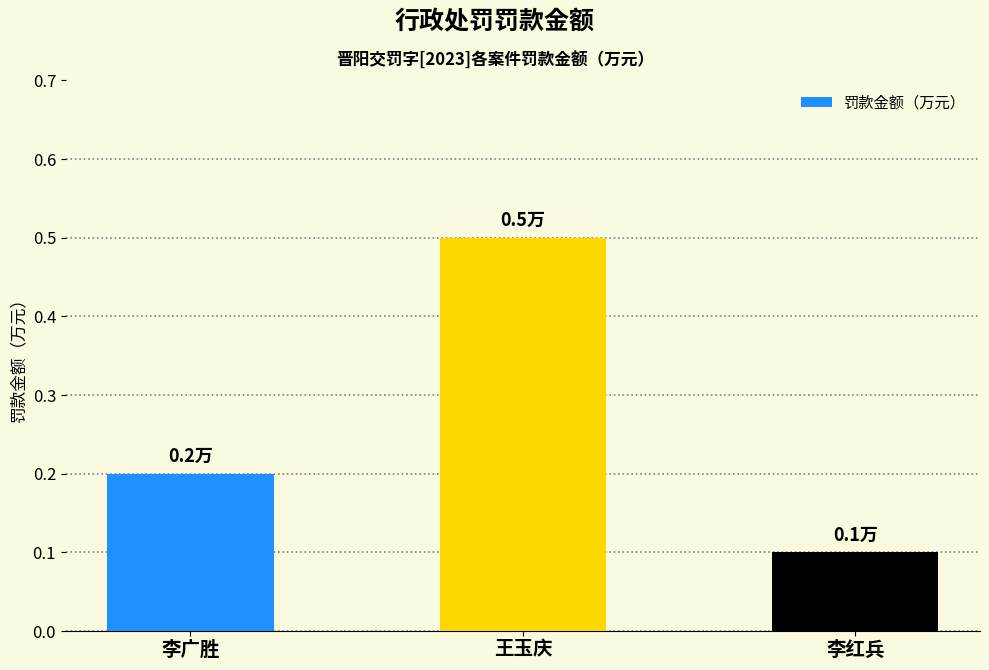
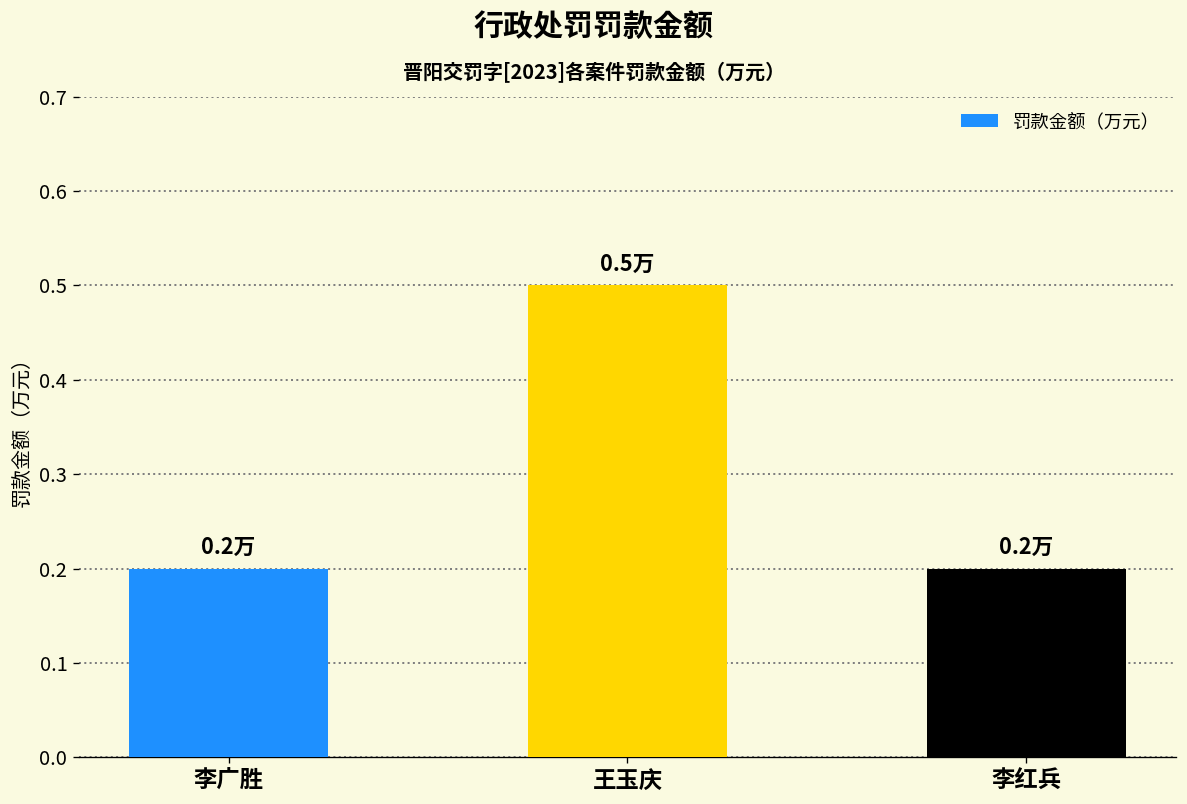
  {
    "李广胜": "0.2万",
    "王玉庆": "0.5万",
-   "李红兵": "0.1万"
+   "李红兵": "0.2万"
  }
